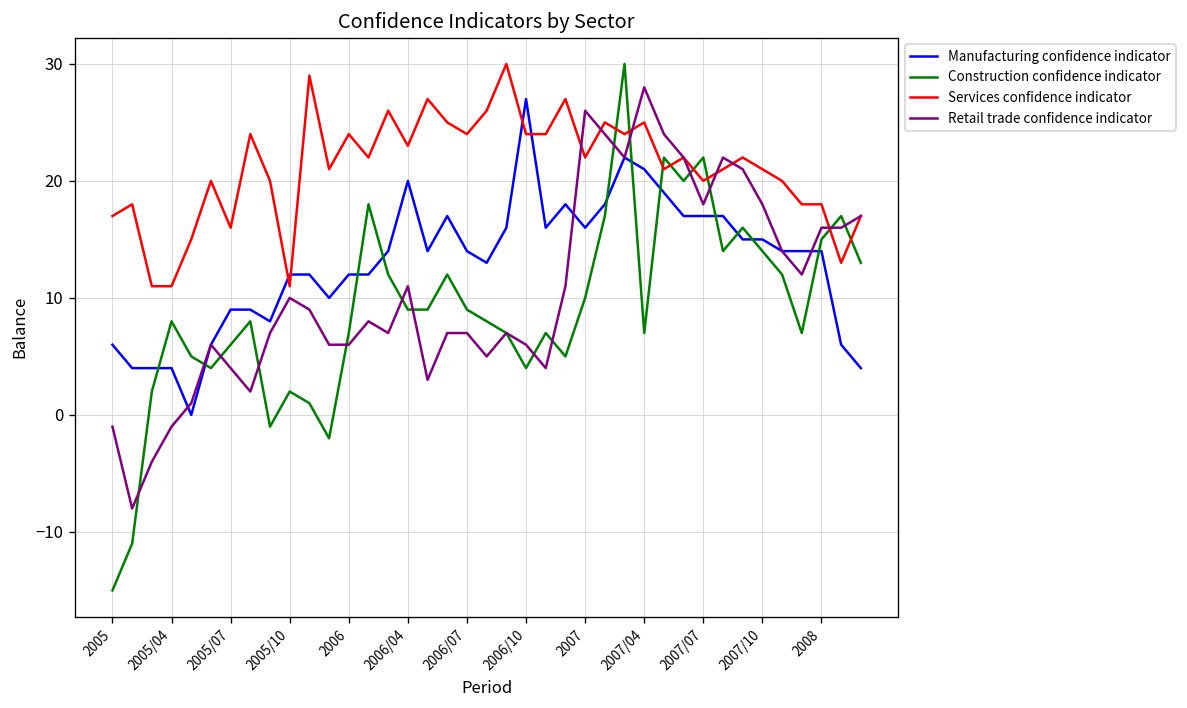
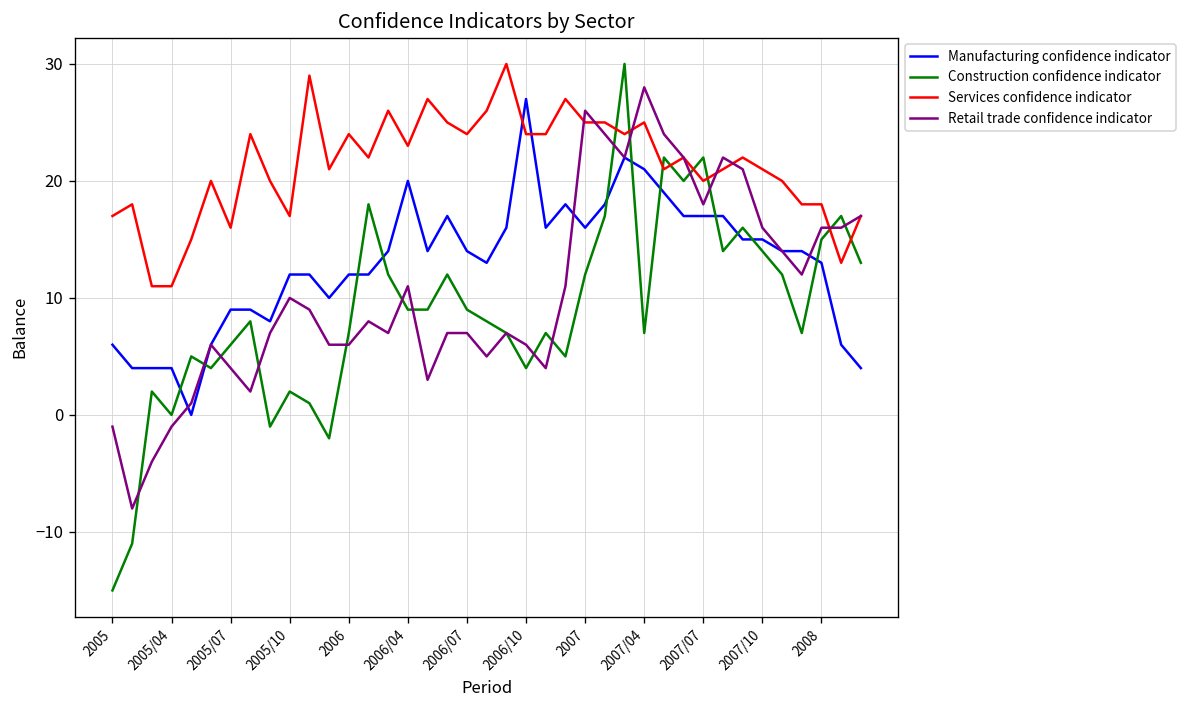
  {
    "Manufacturing confidence indicator": {
      "2005": 6,
      "2005/04": 4,
      "2005/07": 9,
      "2005/10": 12,
      "2006": 12,
      "2006/04": 20,
      "2006/07": 14,
      "2006/10": 27,
      "2007": 16,
      "2007/04": 21,
      "2007/07": 17,
      "2007/10": 15,
-     "2008": 14
+     "2008": 13
    },
    "Construction confidence indicator": {
      "2005": -15,
-     "2005/04": 8,
+     "2005/04": 0,
      "2005/07": 6,
      "2005/10": 2,
      "2006": 7,
      "2006/04": 9,
      "2006/07": 9,
      "2006/10": 4,
-     "2007": 10,
+     "2007": 12,
      "2007/04": 7,
      "2007/07": 22,
      "2007/10": 14,
      "2008": 15
    },
    "Services confidence indicator": {
      "2005": 17,
      "2005/04": 11,
      "2005/07": 16,
-     "2005/10": 11,
+     "2005/10": 17,
      "2006": 24,
      "2006/04": 23,
      "2006/07": 24,
      "2006/10": 24,
-     "2007": 22,
+     "2007": 25,
      "2007/04": 25,
      "2007/07": 20,
      "2007/10": 21,
      "2008": 18
    },
    "Retail trade confidence indicator": {
      "2005": -1,
      "2005/04": -1,
      "2005/07": 4,
      "2005/10": 10,
      "2006": 6,
      "2006/04": 11,
      "2006/07": 7,
      "2006/10": 6,
      "2007": 26,
      "2007/04": 28,
      "2007/07": 18,
-     "2007/10": 18,
+     "2007/10": 16,
      "2008": 16
    }
  }
